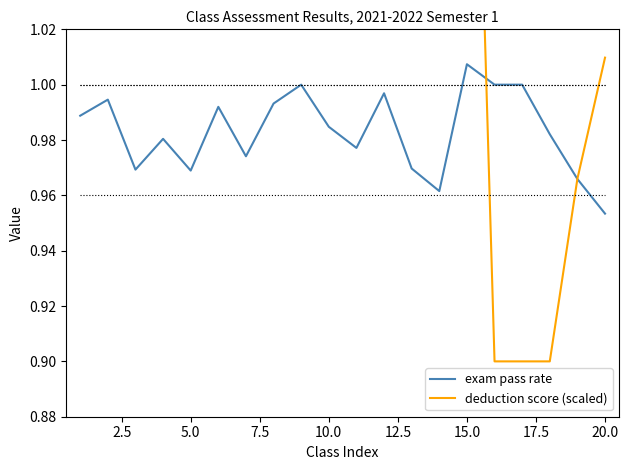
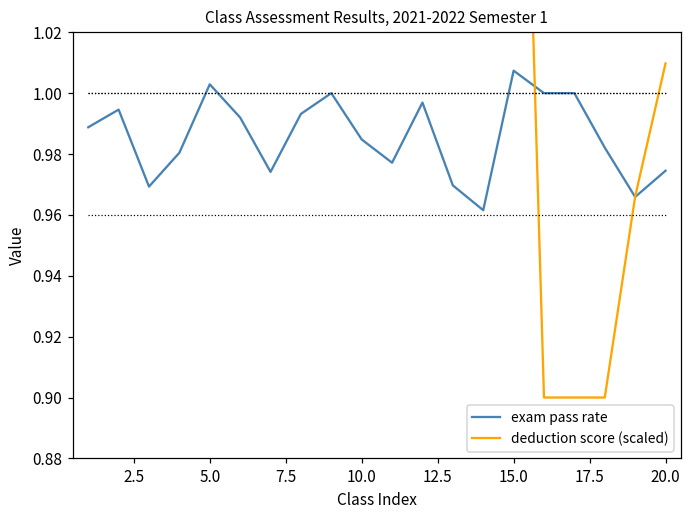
  {
    "exam pass rate": {
-     "5.0": 0.969,
+     "5.0": 1.003,
      "10.0": 0.985,
      "15.0": 1.007,
-     "20.0": 0.953
+     "20.0": 0.975
    },
    "deduction score (scaled)": {
      "20.0": 1.010
    }
  }
